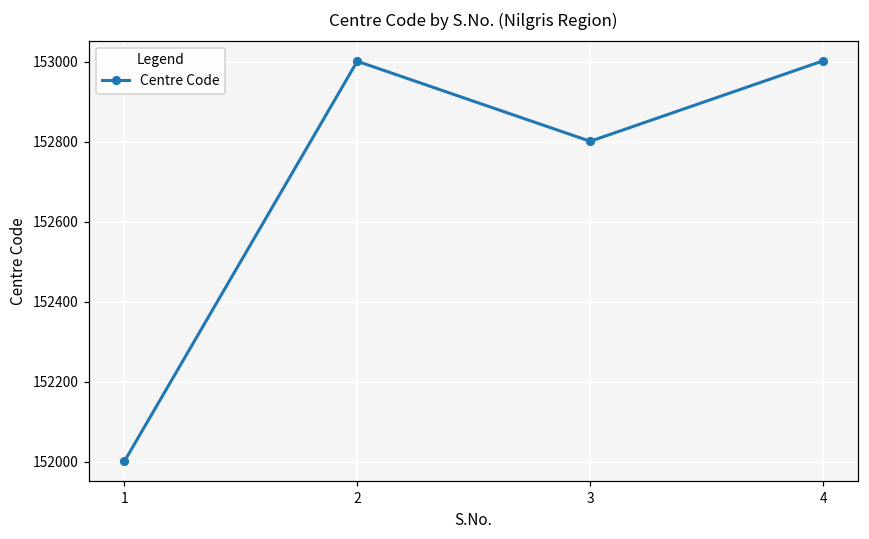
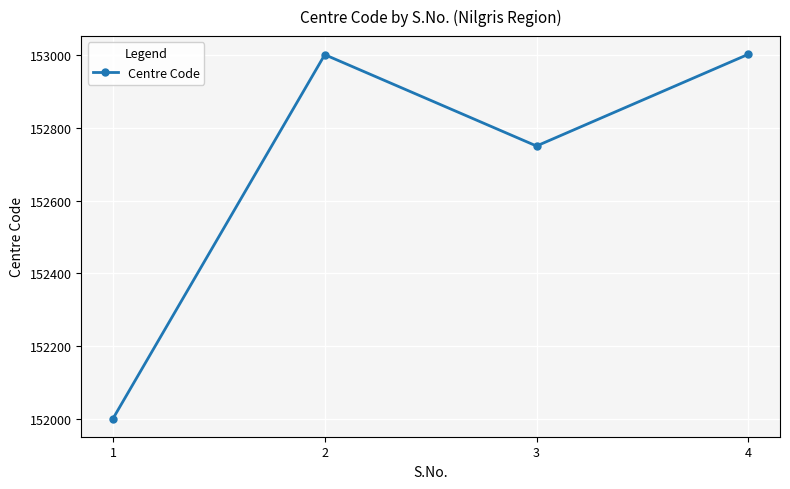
  {
    "1": 152000,
    "2": 153000,
-   "3": 152800,
+   "3": 152750,
    "4": 153000
  }
